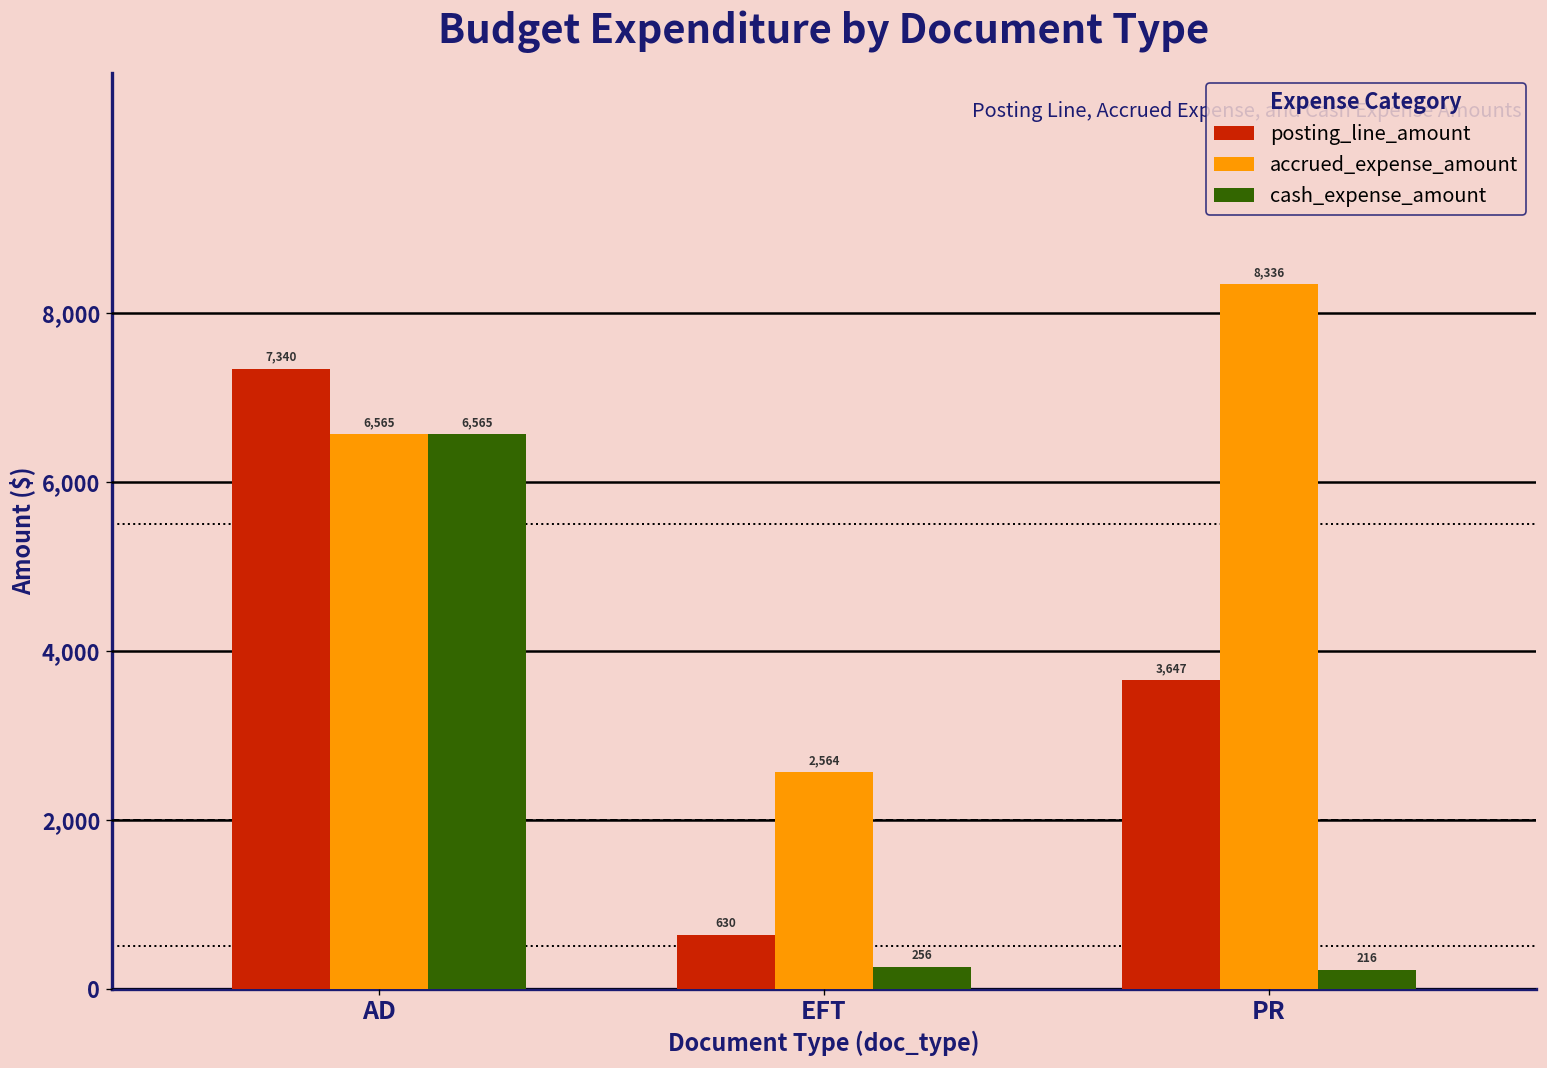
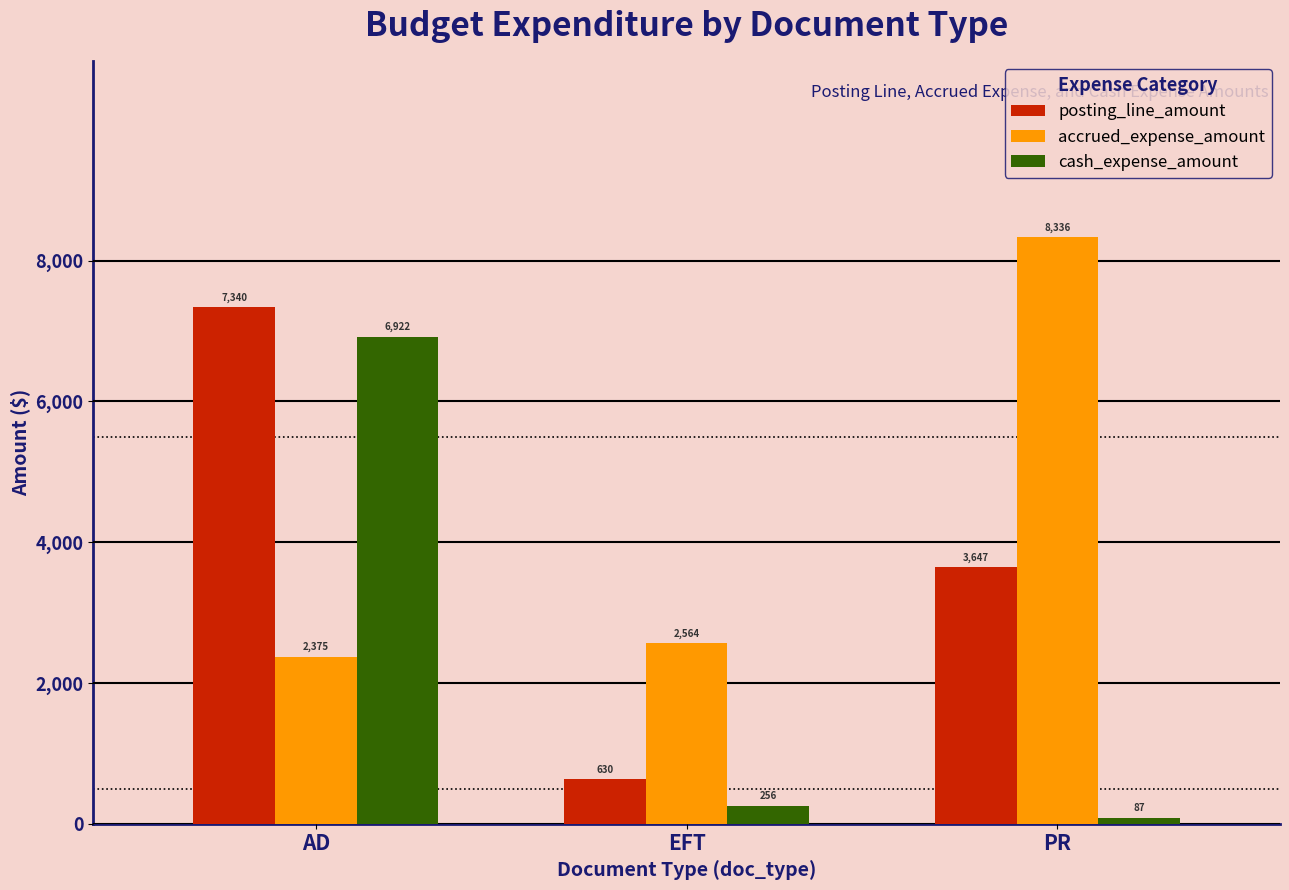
  {
    "posting_line_amount": {
      "AD": "7,340",
      "EFT": "630",
      "PR": "3,647"
    },
    "accrued_expense_amount": {
-     "AD": "6,565",
+     "AD": "2,375",
      "EFT": "2,564",
      "PR": "8,336"
    },
    "cash_expense_amount": {
-     "AD": "6,565",
+     "AD": "6,922",
      "EFT": "256",
-     "PR": "216"
+     "PR": "87"
    }
  }
